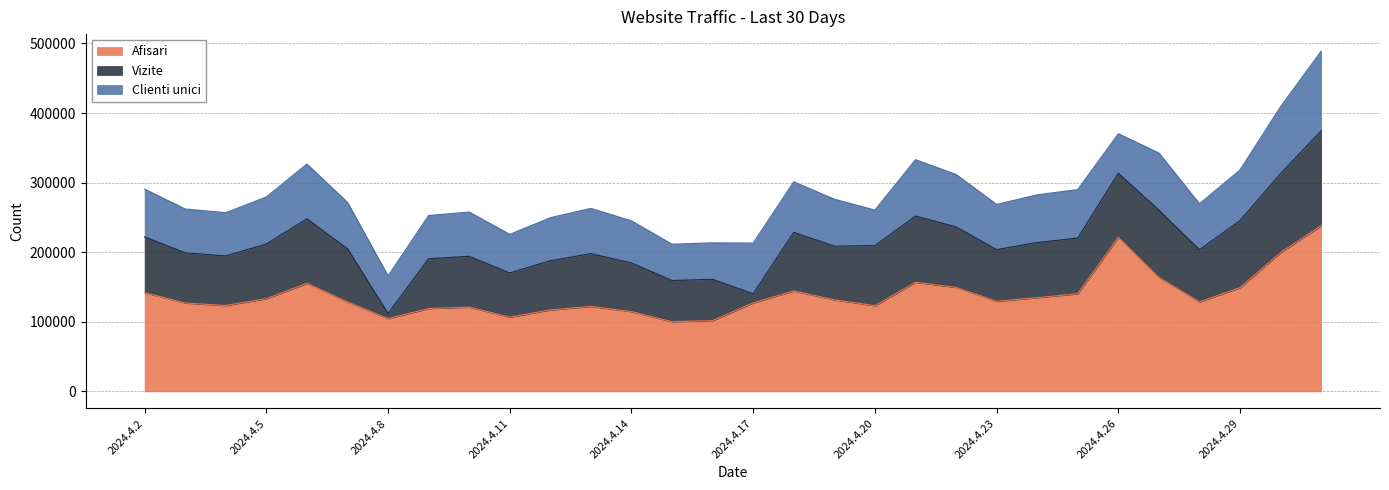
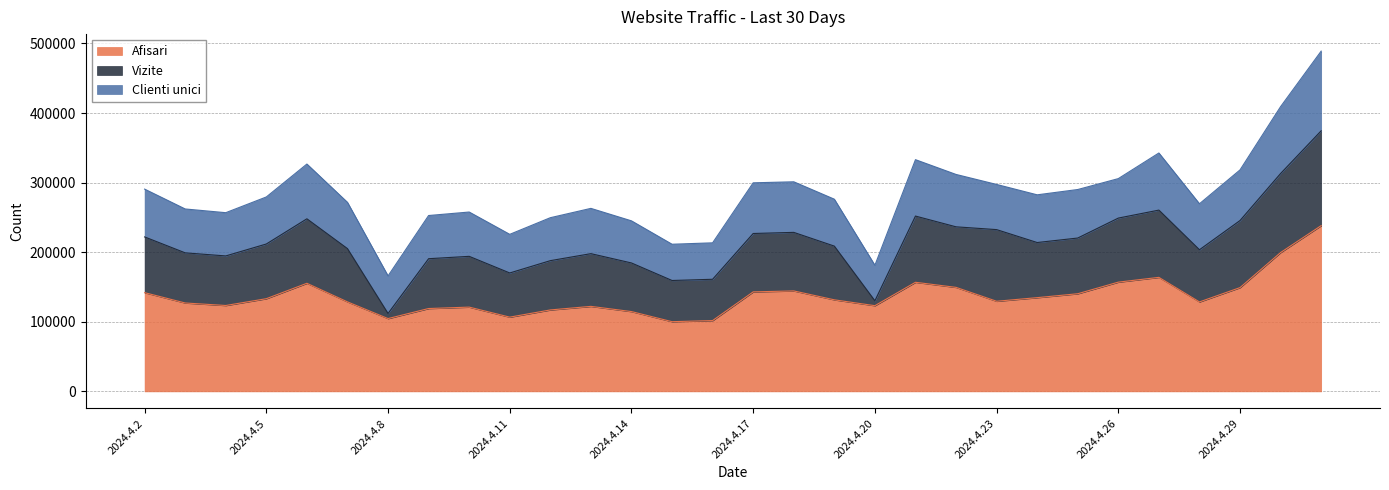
  {
    "Afisari": {
      "2024.4.2": 140000,
      "2024.4.5": 130000,
      "2024.4.8": 100000,
      "2024.4.11": 110000,
      "2024.4.14": 110000,
-     "2024.4.17": 130000,
+     "2024.4.17": 140000,
      "2024.4.20": 120000,
      "2024.4.23": 130000,
-     "2024.4.26": 220000,
+     "2024.4.26": 160000,
      "2024.4.29": 150000
    },
    "Vizite": {
      "2024.4.2": 80000,
      "2024.4.5": 80000,
      "2024.4.8": 10000,
      "2024.4.11": 60000,
      "2024.4.14": 70000,
-     "2024.4.17": 10000,
-     "2024.4.20": 90000,
-     "2024.4.23": 70000,
+     "2024.4.17": 80000,
+     "2024.4.20": 10000,
+     "2024.4.23": 100000,
      "2024.4.26": 90000,
      "2024.4.29": 100000
    },
    "Clienti unici": {
      "2024.4.2": 70000,
      "2024.4.5": 70000,
      "2024.4.8": 50000,
      "2024.4.11": 60000,
      "2024.4.14": 60000,
      "2024.4.17": 70000,
      "2024.4.20": 50000,
      "2024.4.23": 60000,
      "2024.4.26": 60000,
      "2024.4.29": 70000
    }
  }
